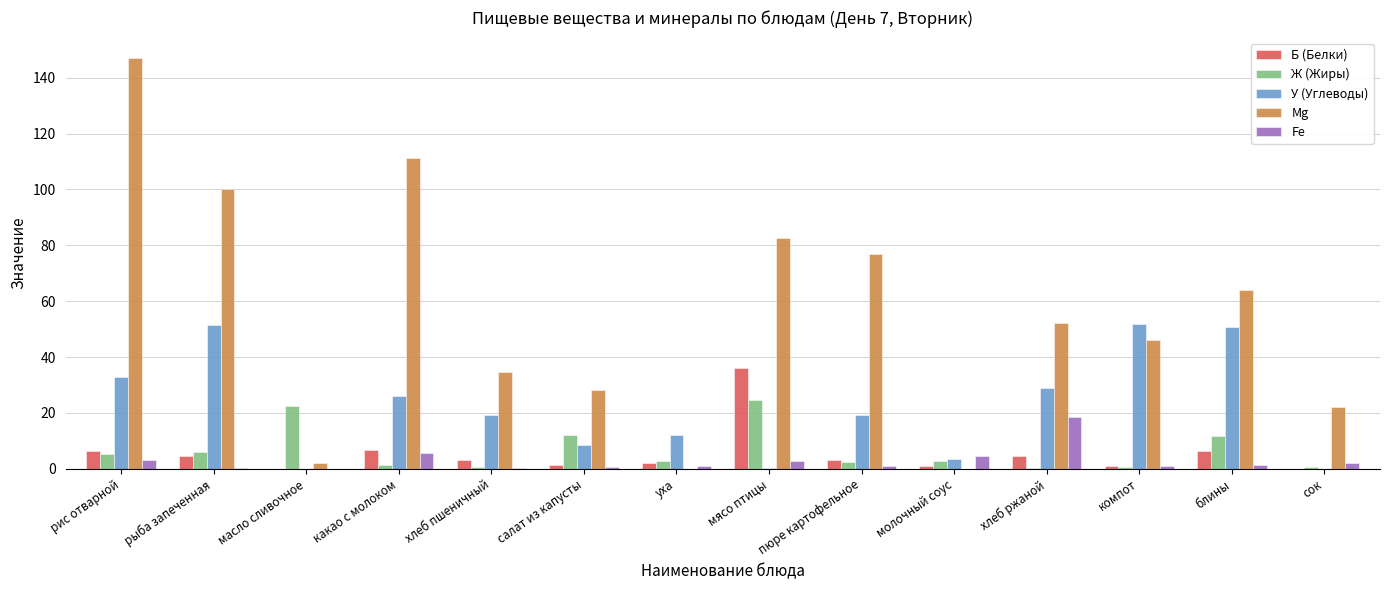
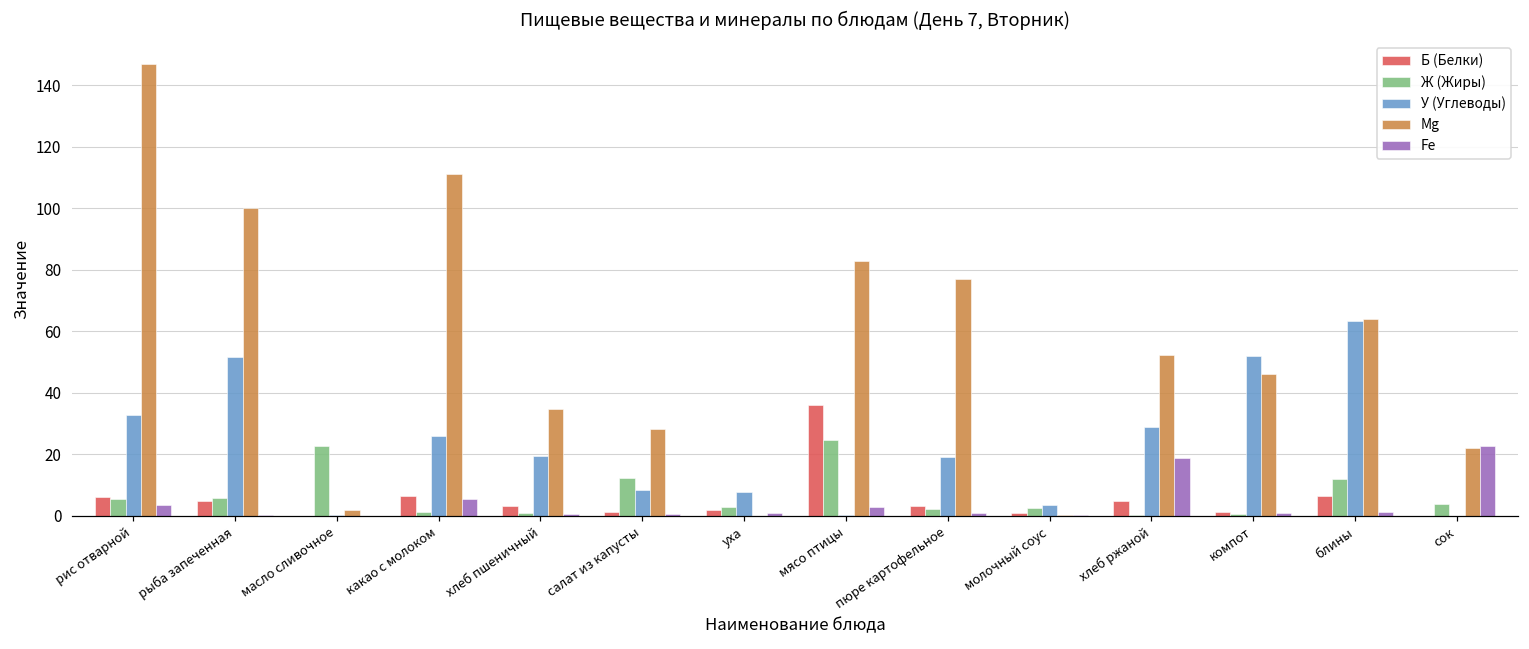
  {
    "Ж (Жиры)": {
      "рис отварной": 5,
      "рыба запеченная": 6,
      "масло сливочное": 23,
      "какао с молоком": 1,
      "салат из капусты": 12,
      "уха": 3,
      "мясо птицы": 25,
      "пюре картофельное": 2,
      "молочный соус": 3,
      "блины": 12,
-     "сок": 1
+     "сок": 4
    },
    "У (Углеводы)": {
      "рис отварной": 33,
      "рыба запеченная": 52,
      "какао с молоком": 26,
      "хлеб пшеничный": 19,
      "салат из капусты": 9,
-     "уха": 12,
+     "уха": 8,
      "пюре картофельное": 19,
      "молочный соус": 4,
      "хлеб ржаной": 29,
      "компот": 52,
-     "блины": 51,
+     "блины": 63,
      "сок": 0
    },
    "Fe": {
      "рис отварной": 3,
      "масло сливочное": 0,
      "какао с молоком": 6,
      "мясо птицы": 3,
-     "молочный соус": 5,
+     "молочный соус": 0,
      "хлеб ржаной": 19,
      "компот": 1,
      "блины": 1,
-     "сок": 2
+     "сок": 23
    }
  }
